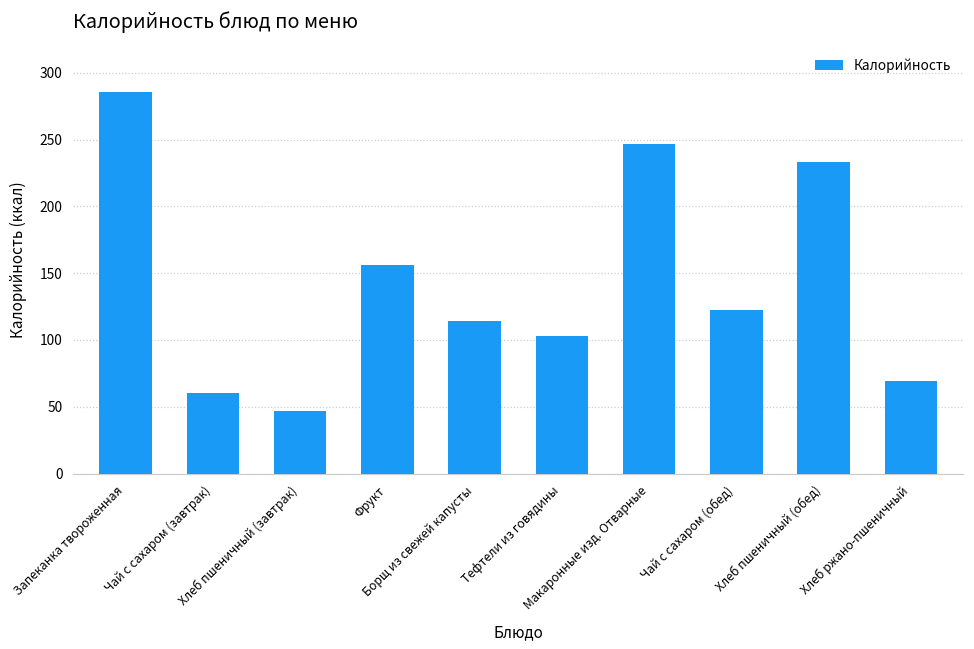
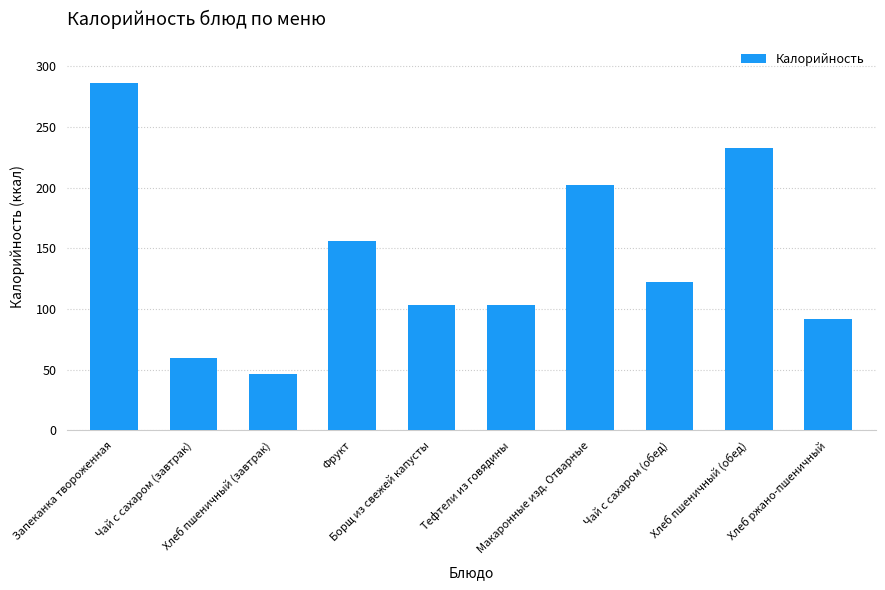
  {
    "Запеканка твороженная": 286,
    "Чай с сахаром (завтрак)": 60,
    "Хлеб пшеничный (завтрак)": 47,
    "Фрукт": 156,
-   "Борщ из свежей капусты": 114,
+   "Борщ из свежей капусты": 103,
    "Тефтели из говядины": 103,
-   "Макаронные изд. Отварные": 247,
+   "Макаронные изд. Отварные": 202,
    "Чай с сахаром (обед)": 122,
    "Хлеб пшеничный (обед)": 233,
-   "Хлеб ржано-пшеничный": 69
+   "Хлеб ржано-пшеничный": 92
  }
